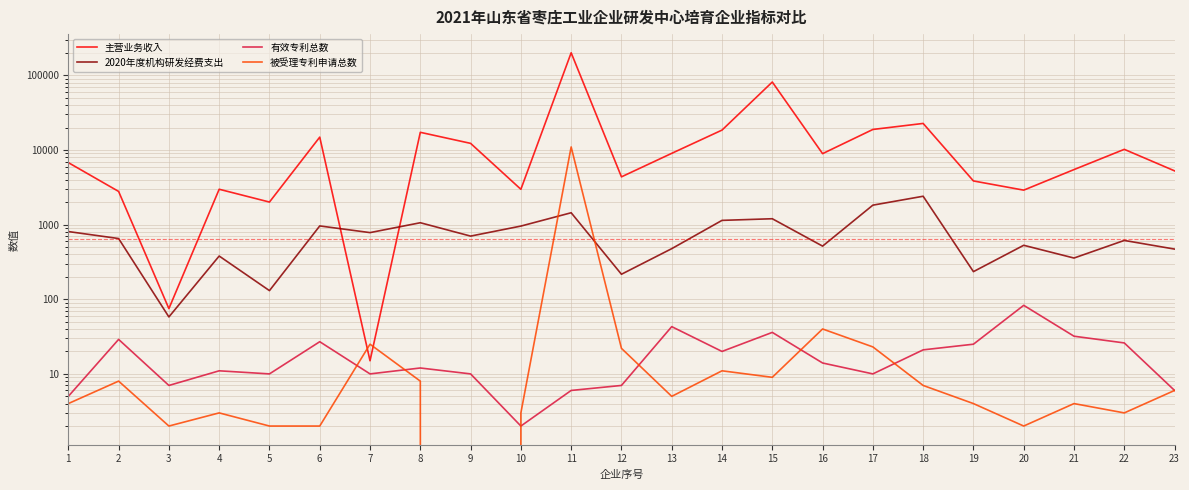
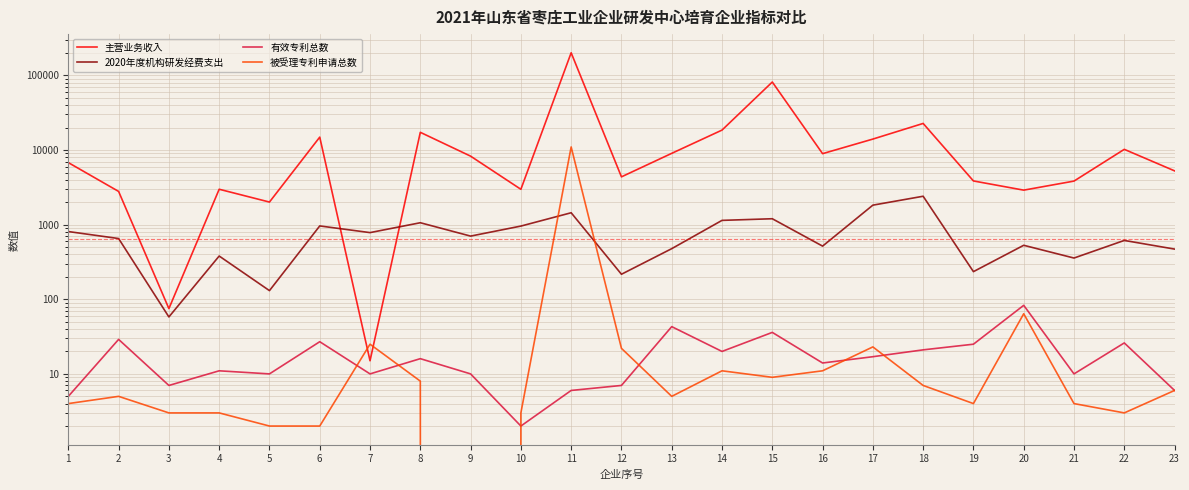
  {
    "主营业务收入": {
      "1": 7000,
      "2": 2800,
      "3": 80,
      "4": 3000,
      "5": 2000,
      "6": 15000,
      "7": 15,
      "8": 17000,
-     "9": 12000,
+     "9": 8000,
      "10": 3000,
      "11": 200000,
      "12": 4000,
      "13": 9000,
      "14": 19000,
      "15": 80000,
      "16": 9000,
-     "17": 19000,
+     "17": 14000,
      "18": 23000,
      "19": 4000,
      "20": 2900,
-     "21": 5000,
+     "21": 4000,
      "22": 10000,
      "23": 5000
    },
    "2020年度机构研发经费支出": {
      "1": 800,
      "2": 700,
      "3": 60,
      "4": 400,
      "5": 130,
      "6": 1000,
      "7": 800,
      "8": 1100,
      "9": 700,
      "10": 1000,
      "11": 1400,
      "12": 220,
      "13": 500,
      "14": 1100,
      "15": 1200,
      "16": 500,
      "17": 1800,
      "18": 2400,
      "19": 230,
      "20": 500,
      "21": 400,
      "22": 600,
      "23": 500
    },
    "有效专利总数": {
      "1": 5,
      "2": 29,
      "3": 7,
      "4": 11,
      "5": 10,
      "6": 27,
      "7": 10,
-     "8": 12,
+     "8": 16,
      "9": 10,
      "10": 2,
      "11": 6,
      "12": 7,
      "13": 40,
      "14": 20,
      "15": 40,
      "16": 14,
-     "17": 10,
+     "17": 17,
      "18": 21,
      "19": 25,
      "20": 80,
-     "21": 32,
+     "21": 10,
      "22": 26
    },
    "被受理专利申请总数": {
      "1": 4,
-     "2": 8,
-     "3": 2,
+     "2": 5,
+     "3": 3,
      "4": 3,
      "5": 2,
      "6": 2,
      "7": 25,
      "8": 8,
      "10": 3,
      "11": 11000,
      "12": 22,
      "13": 5,
      "14": 11,
      "15": 9,
-     "16": 40,
+     "16": 11,
      "17": 23,
      "18": 7,
      "19": 4,
-     "20": 2,
+     "20": 60,
      "21": 4,
      "22": 3
    }
  }
